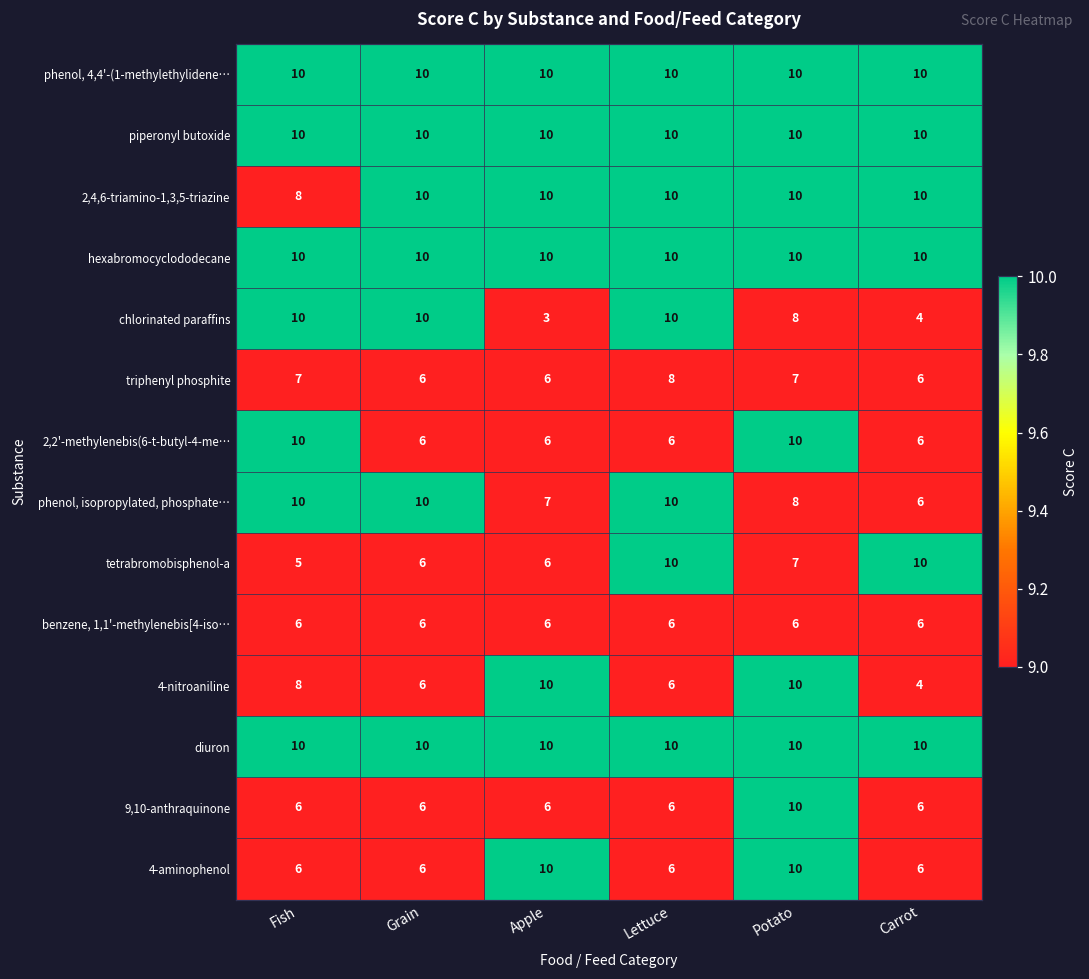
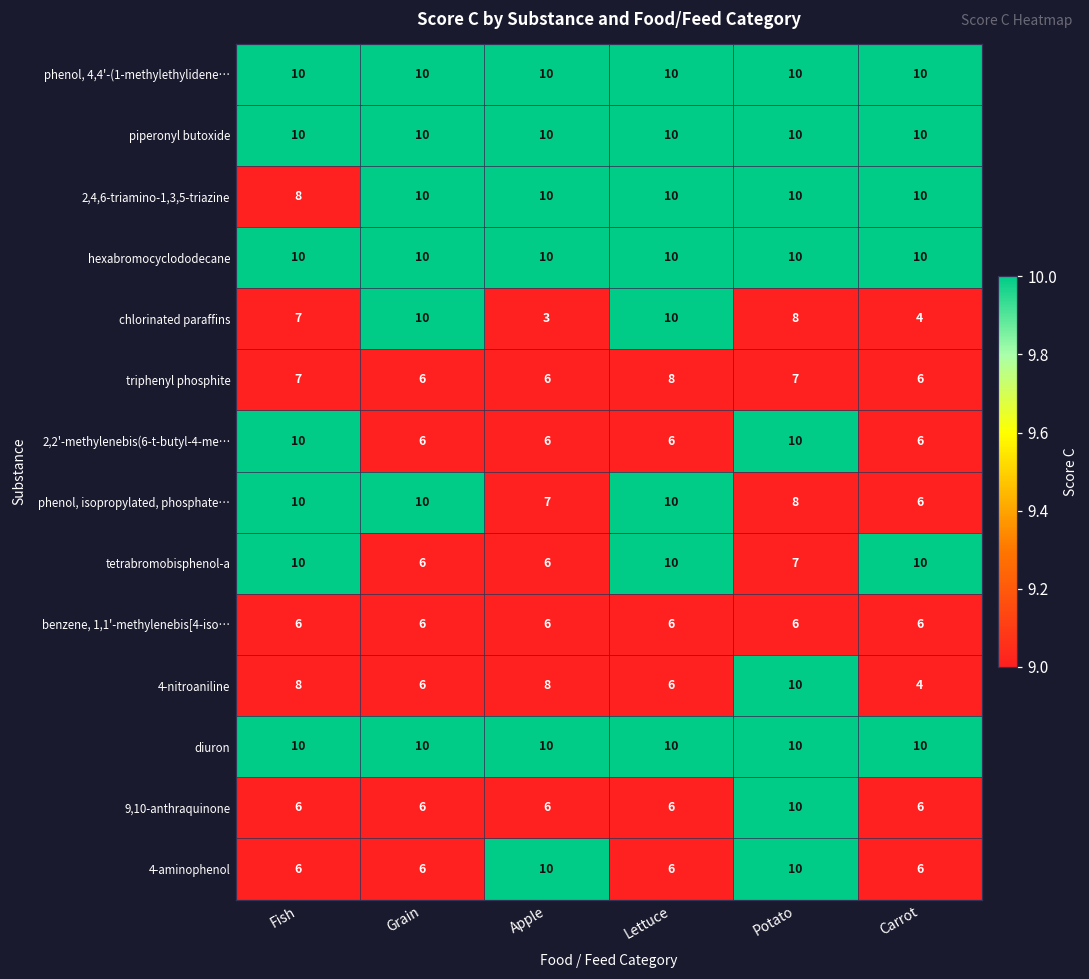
  {
    "phenol, 4,4'-(1-methylethylidene…": {
      "Fish": 10,
      "Grain": 10,
      "Apple": 10,
      "Lettuce": 10,
      "Potato": 10,
      "Carrot": 10
    },
    "piperonyl butoxide": {
      "Fish": 10,
      "Grain": 10,
      "Apple": 10,
      "Lettuce": 10,
      "Potato": 10,
      "Carrot": 10
    },
    "2,4,6-triamino-1,3,5-triazine": {
      "Fish": 8,
      "Grain": 10,
      "Apple": 10,
      "Lettuce": 10,
      "Potato": 10,
      "Carrot": 10
    },
    "hexabromocyclododecane": {
      "Fish": 10,
      "Grain": 10,
      "Apple": 10,
      "Lettuce": 10,
      "Potato": 10,
      "Carrot": 10
    },
    "chlorinated paraffins": {
-     "Fish": 10,
+     "Fish": 7,
      "Grain": 10,
      "Apple": 3,
      "Lettuce": 10,
      "Potato": 8,
      "Carrot": 4
    },
    "triphenyl phosphite": {
      "Fish": 7,
      "Grain": 6,
      "Apple": 6,
      "Lettuce": 8,
      "Potato": 7,
      "Carrot": 6
    },
    "2,2'-methylenebis(6-t-butyl-4-me…": {
      "Fish": 10,
      "Grain": 6,
      "Apple": 6,
      "Lettuce": 6,
      "Potato": 10,
      "Carrot": 6
    },
    "phenol, isopropylated, phosphate…": {
      "Fish": 10,
      "Grain": 10,
      "Apple": 7,
      "Lettuce": 10,
      "Potato": 8,
      "Carrot": 6
    },
    "tetrabromobisphenol-a": {
-     "Fish": 5,
+     "Fish": 10,
      "Grain": 6,
      "Apple": 6,
      "Lettuce": 10,
      "Potato": 7,
      "Carrot": 10
    },
    "benzene, 1,1'-methylenebis[4-iso…": {
      "Fish": 6,
      "Grain": 6,
      "Apple": 6,
      "Lettuce": 6,
      "Potato": 6,
      "Carrot": 6
    },
    "4-nitroaniline": {
      "Fish": 8,
      "Grain": 6,
-     "Apple": 10,
+     "Apple": 8,
      "Lettuce": 6,
      "Potato": 10,
      "Carrot": 4
    },
    "diuron": {
      "Fish": 10,
      "Grain": 10,
      "Apple": 10,
      "Lettuce": 10,
      "Potato": 10,
      "Carrot": 10
    },
    "9,10-anthraquinone": {
      "Fish": 6,
      "Grain": 6,
      "Apple": 6,
      "Lettuce": 6,
      "Potato": 10,
      "Carrot": 6
    },
    "4-aminophenol": {
      "Fish": 6,
      "Grain": 6,
      "Apple": 10,
      "Lettuce": 6,
      "Potato": 10,
      "Carrot": 6
    }
  }
